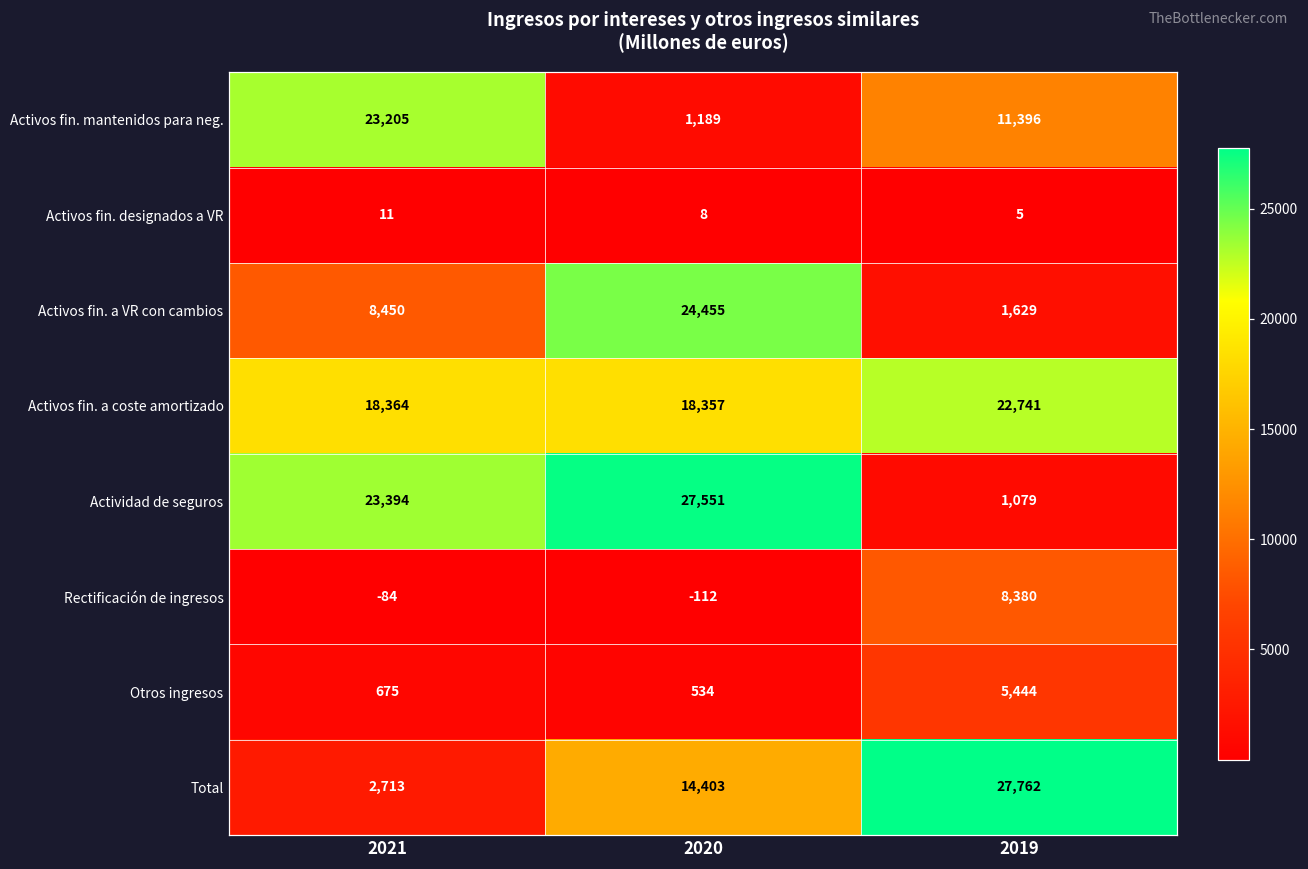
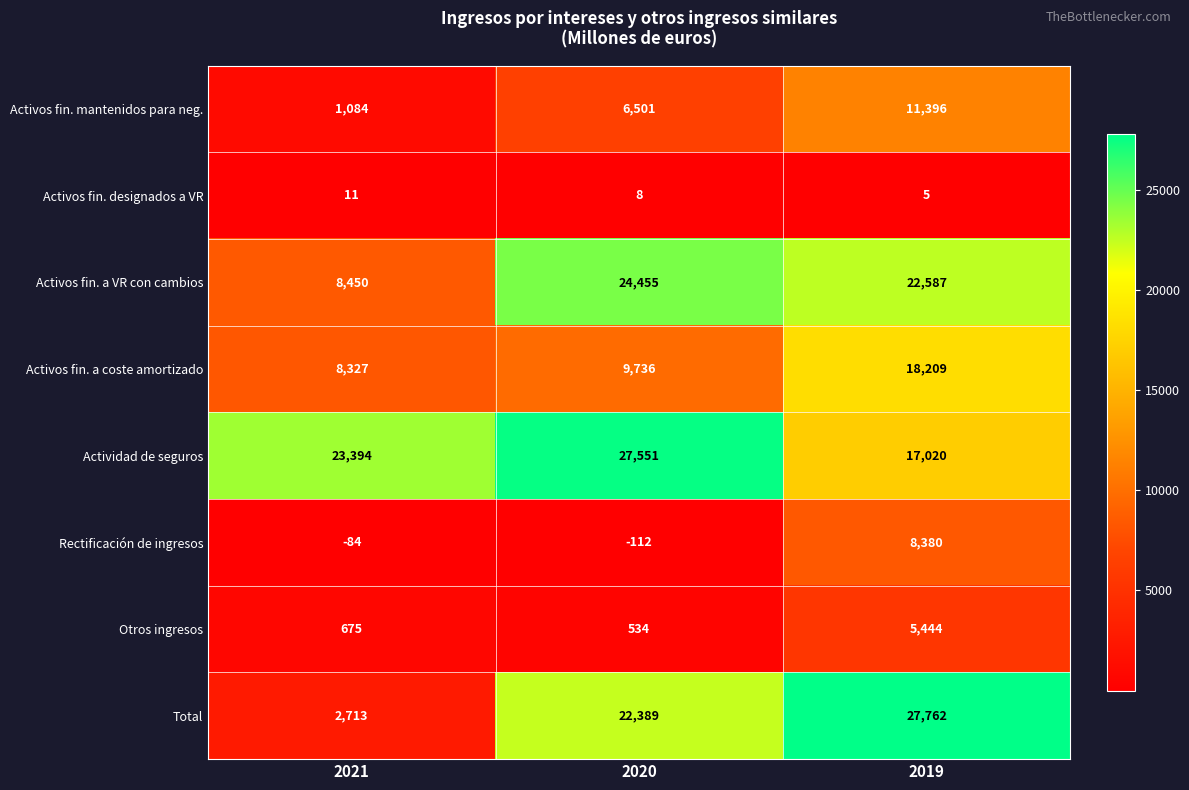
  {
    "Activos fin. mantenidos para neg.": {
-     "2021": "23,205",
-     "2020": "1,189",
+     "2021": "1,084",
+     "2020": "6,501",
      "2019": "11,396"
    },
    "Activos fin. designados a VR": {
      "2021": "11",
      "2020": "8",
      "2019": "5"
    },
    "Activos fin. a VR con cambios": {
      "2021": "8,450",
      "2020": "24,455",
-     "2019": "1,629"
+     "2019": "22,587"
    },
    "Activos fin. a coste amortizado": {
-     "2021": "18,364",
-     "2020": "18,357",
-     "2019": "22,741"
+     "2021": "8,327",
+     "2020": "9,736",
+     "2019": "18,209"
    },
    "Actividad de seguros": {
      "2021": "23,394",
      "2020": "27,551",
-     "2019": "1,079"
+     "2019": "17,020"
    },
    "Rectificación de ingresos": {
      "2021": "-84",
      "2020": "-112",
      "2019": "8,380"
    },
    "Otros ingresos": {
      "2021": "675",
      "2020": "534",
      "2019": "5,444"
    },
    "Total": {
      "2021": "2,713",
-     "2020": "14,403",
+     "2020": "22,389",
      "2019": "27,762"
    }
  }
